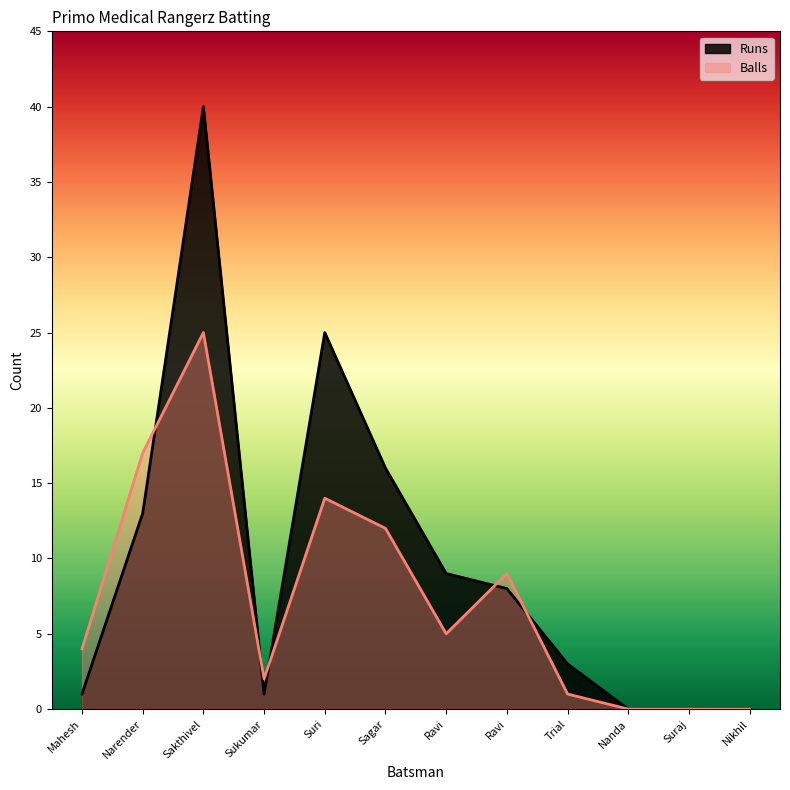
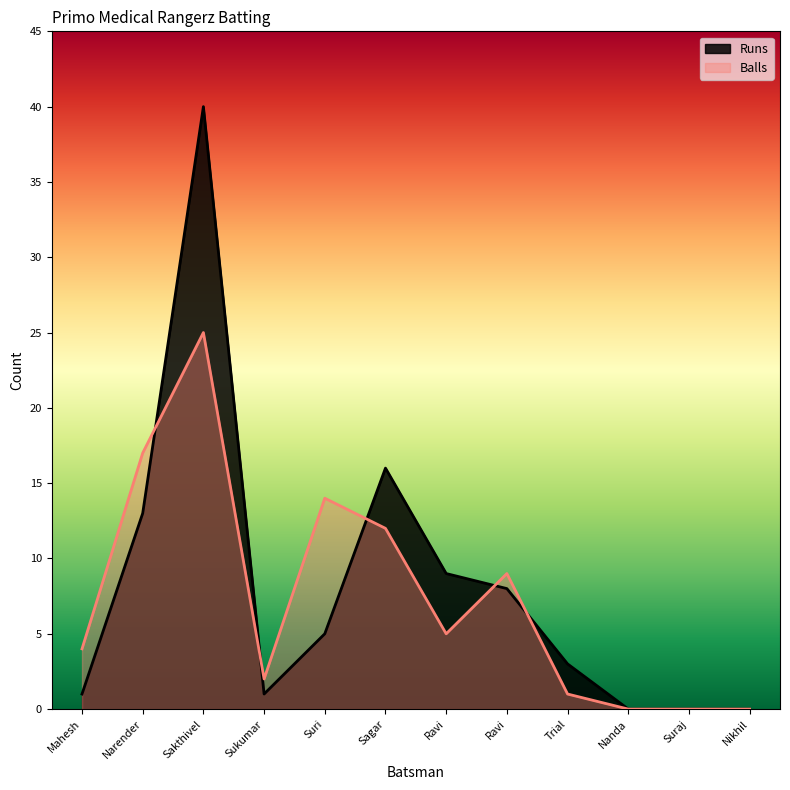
  {
    "Runs": {
      "Mahesh": 1,
      "Narender": 13,
      "Sakthivel": 40,
      "Sukumar": 1,
-     "Suri": 25,
+     "Suri": 5,
      "Sagar": 16,
      "Trial": 3
    },
    "Balls": {
      "Mahesh": 4,
      "Narender": 17,
      "Sakthivel": 25,
      "Sukumar": 2,
      "Suri": 14,
      "Sagar": 12,
      "Trial": 1
    }
  }
